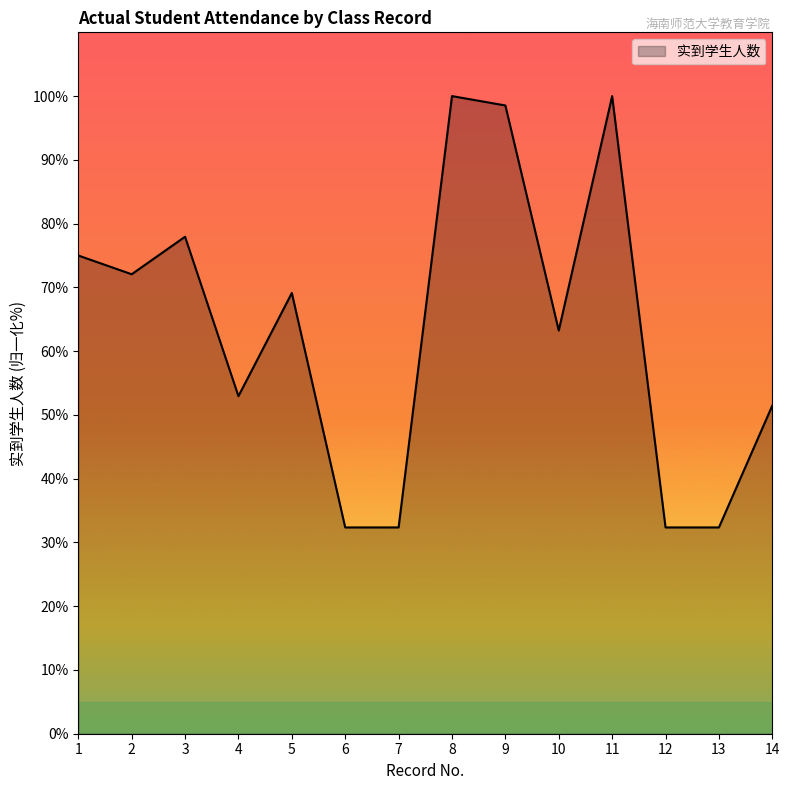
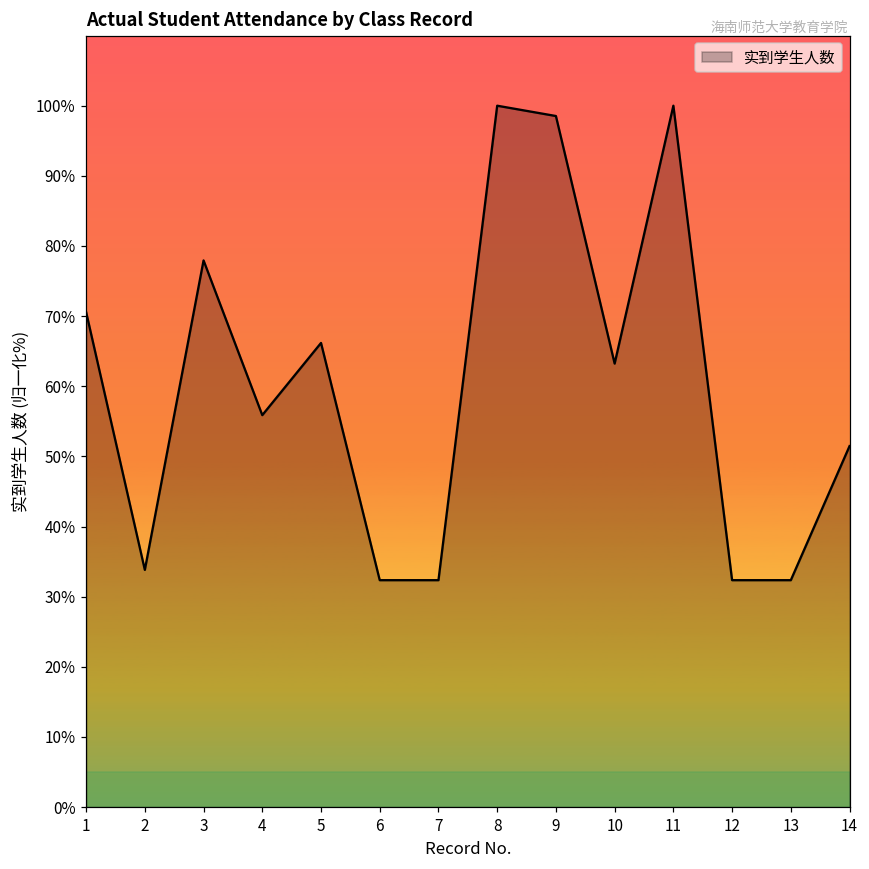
  {
-   "1": "75%",
-   "2": "72%",
+   "1": "71%",
+   "2": "34%",
    "3": "78%",
-   "4": "53%",
-   "5": "69%",
+   "4": "56%",
+   "5": "66%",
    "6": "32%",
    "7": "32%",
    "8": "100%",
    "9": "99%",
    "10": "63%",
    "11": "100%",
    "12": "32%",
    "13": "32%",
    "14": "51%"
  }
